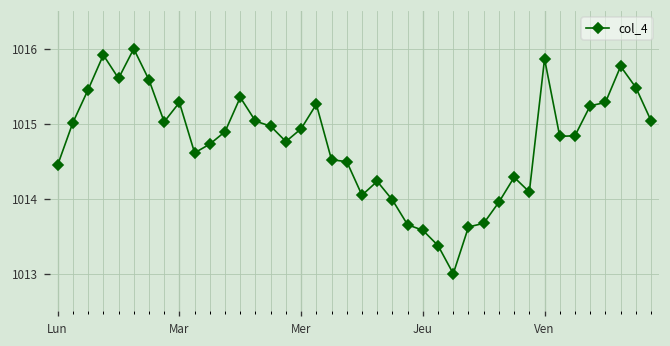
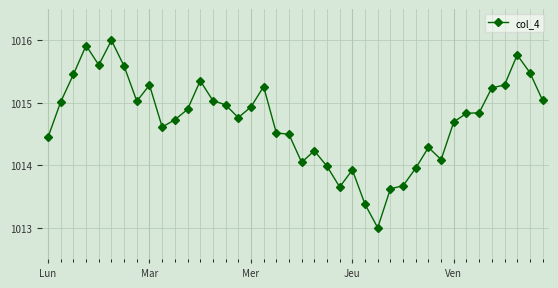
  {
    "Lun": 1014.5,
    "Mar": 1015.3,
    "Mer": 1014.9,
-   "Jeu": 1013.6,
-   "Ven": 1015.9
+   "Jeu": 1013.9,
+   "Ven": 1014.7
  }
